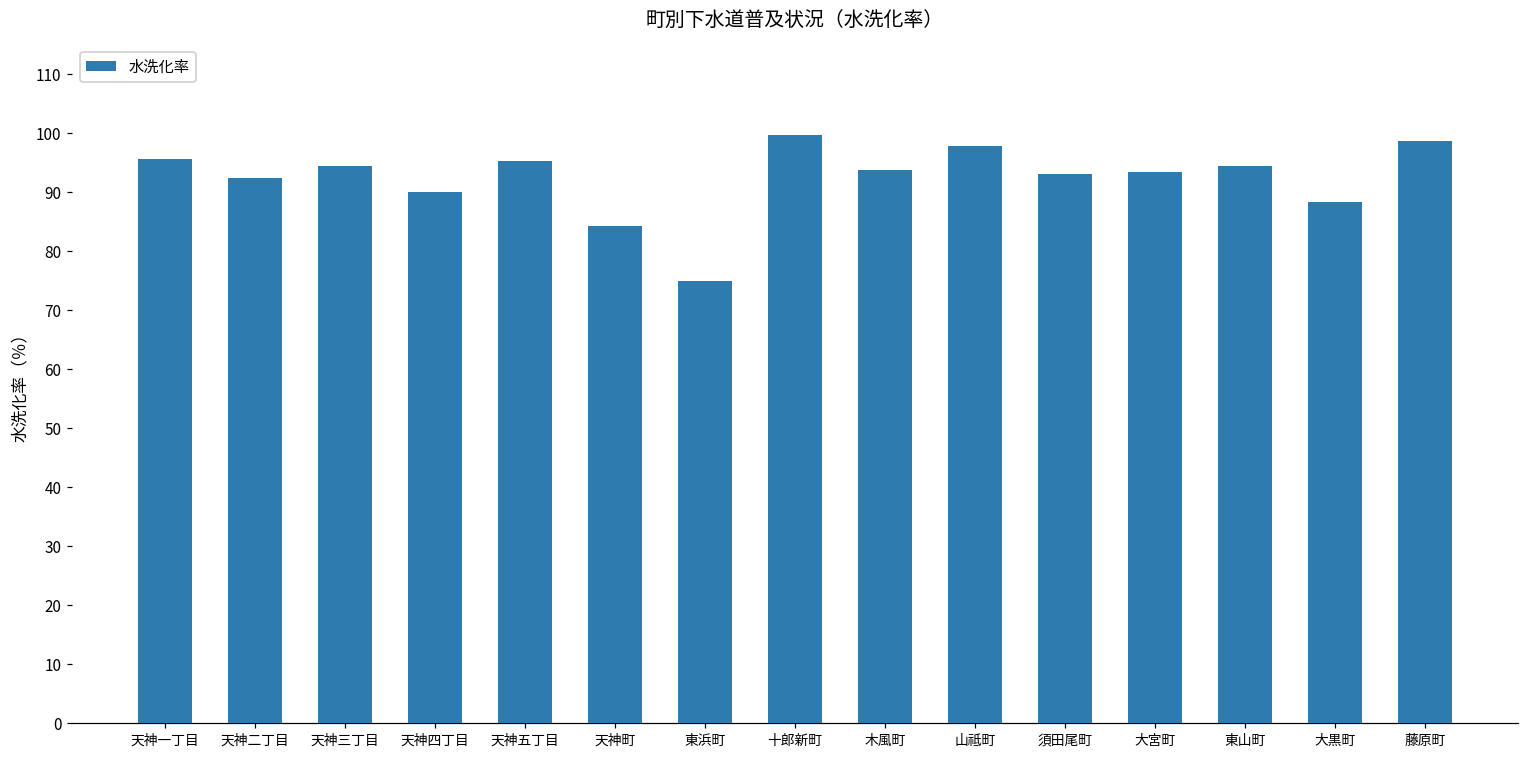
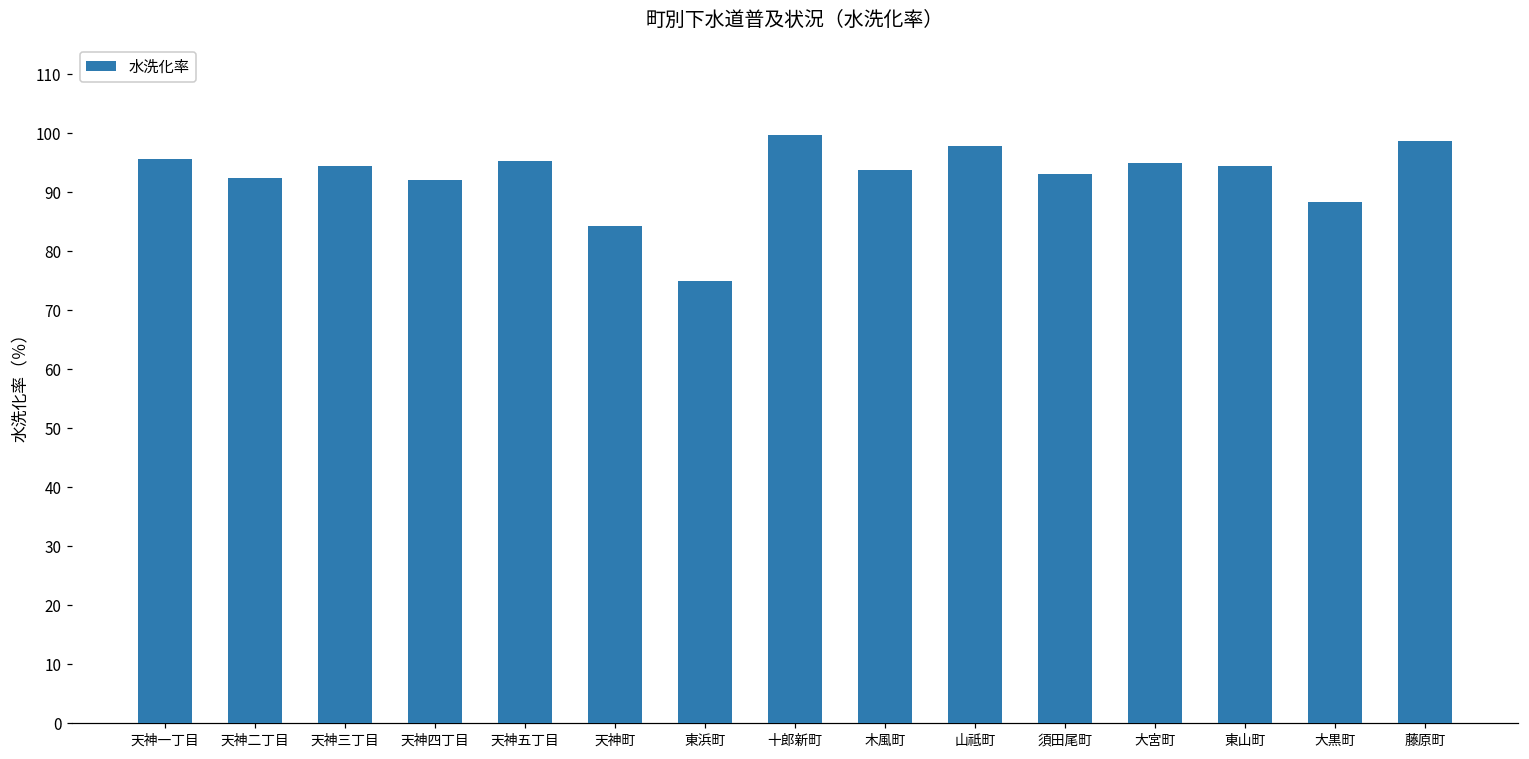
  {
    "天神一丁目": 96,
    "天神二丁目": 92,
    "天神三丁目": 94,
-   "天神四丁目": 90,
+   "天神四丁目": 92,
    "天神五丁目": 95,
    "天神町": 84,
    "東浜町": 75,
    "十郎新町": 100,
    "木風町": 94,
    "山祗町": 98,
    "須田尾町": 93,
-   "大宮町": 93,
+   "大宮町": 95,
    "東山町": 95,
    "大黒町": 88,
    "藤原町": 99
  }
